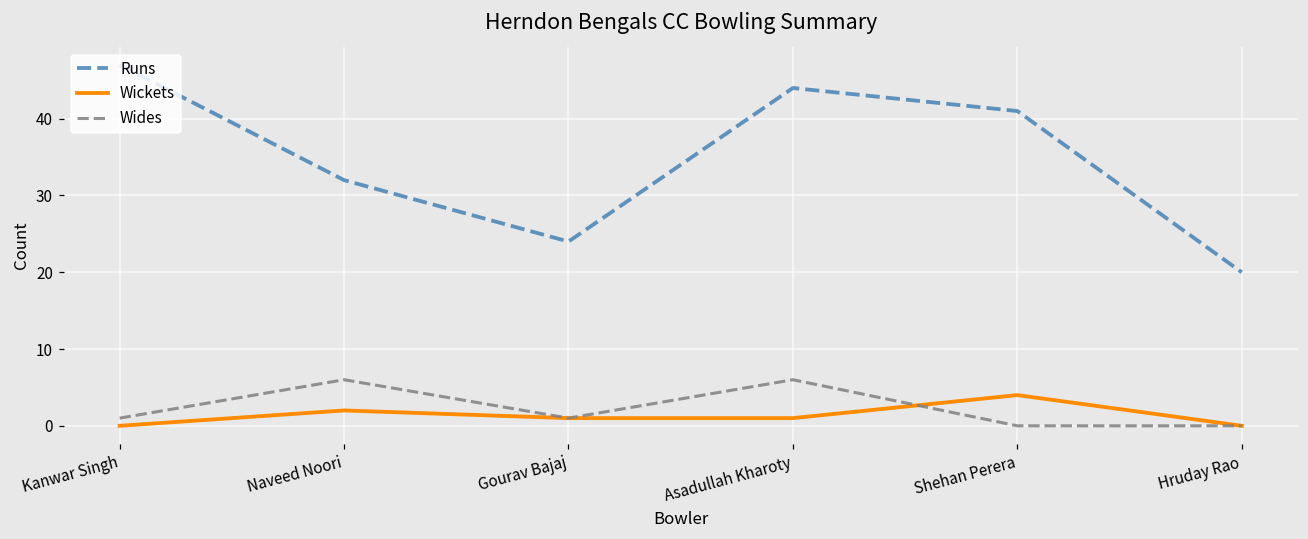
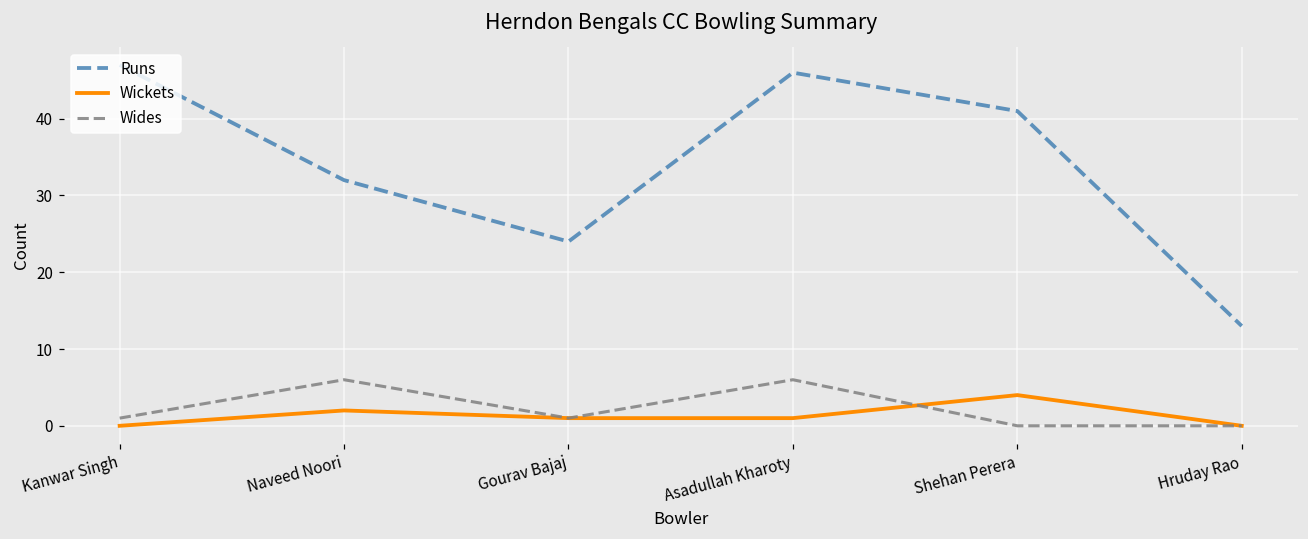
  {
    "Runs": {
      "Naveed Noori": 32,
      "Gourav Bajaj": 24,
-     "Asadullah Kharoty": 44,
+     "Asadullah Kharoty": 46,
      "Shehan Perera": 41,
-     "Hruday Rao": 20
+     "Hruday Rao": 13
    },
    "Wickets": {
      "Kanwar Singh": 0,
      "Naveed Noori": 2,
      "Asadullah Kharoty": 1,
      "Shehan Perera": 4
    },
    "Wides": {
      "Kanwar Singh": 1,
      "Naveed Noori": 6,
      "Asadullah Kharoty": 6,
      "Shehan Perera": 0
    }
  }
